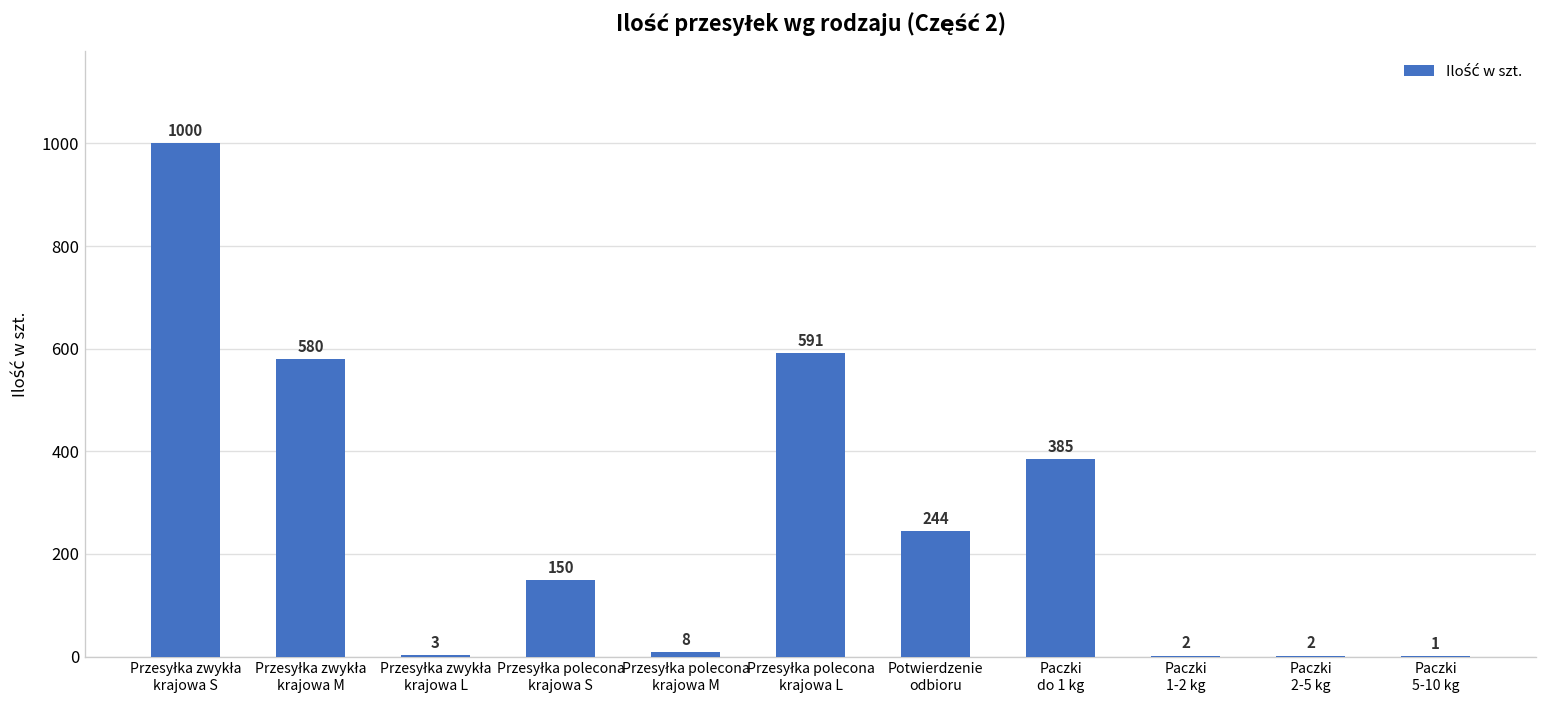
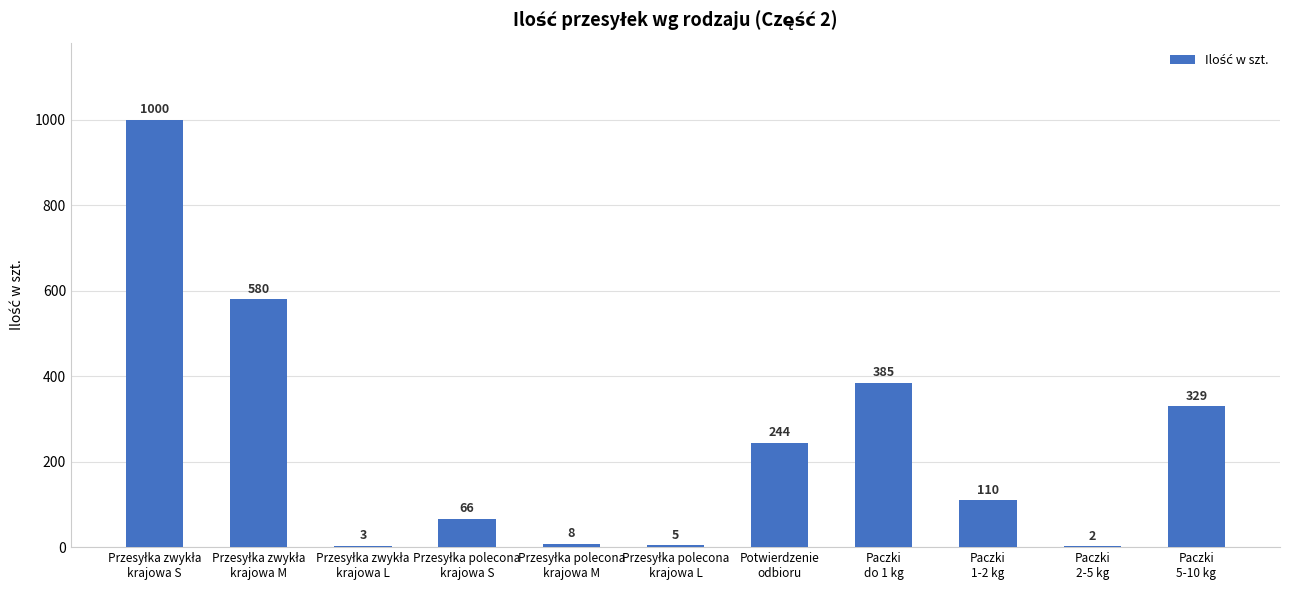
  {
    "Przesyłka zwykła krajowa S": 1000,
    "Przesyłka zwykła krajowa M": 580,
    "Przesyłka zwykła krajowa L": 3,
-   "Przesyłka polecona krajowa S": 150,
+   "Przesyłka polecona krajowa S": 66,
    "Przesyłka polecona krajowa M": 8,
-   "Przesyłka polecona krajowa L": 591,
+   "Przesyłka polecona krajowa L": 5,
    "Potwierdzenie odbioru": 244,
    "Paczki do 1 kg": 385,
-   "Paczki 1-2 kg": 2,
+   "Paczki 1-2 kg": 110,
    "Paczki 2-5 kg": 2,
-   "Paczki 5-10 kg": 1
+   "Paczki 5-10 kg": 329
  }
